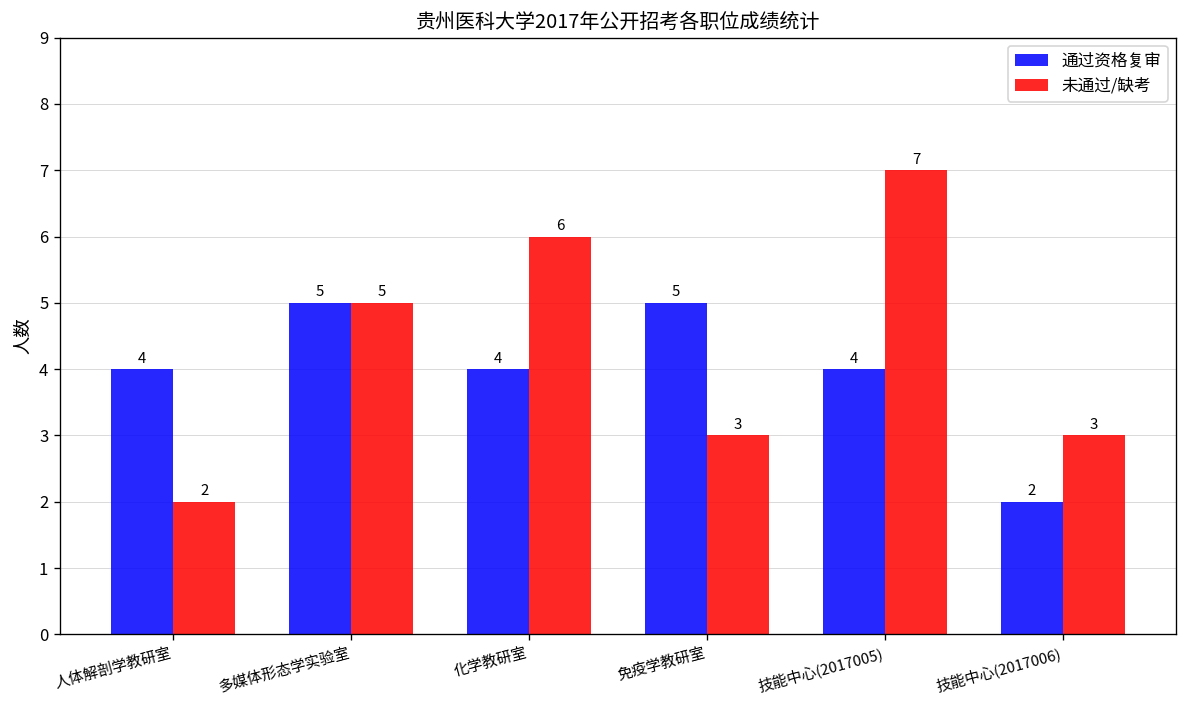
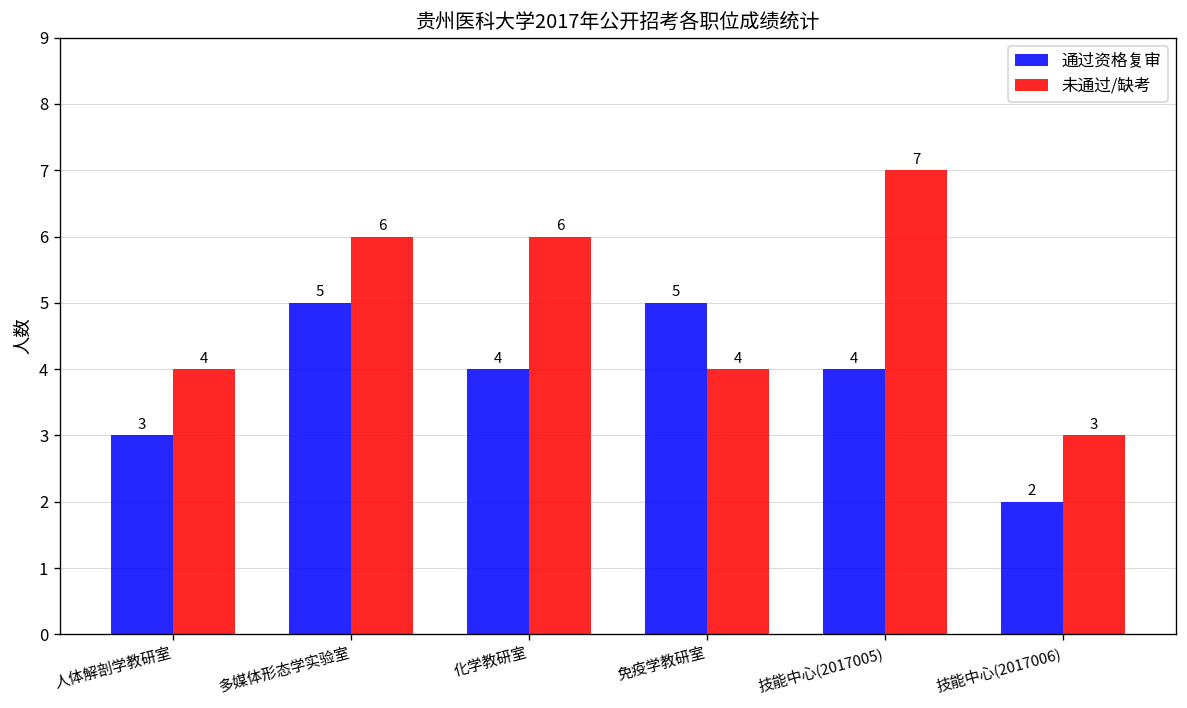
  {
    "通过资格复审": {
-     "人体解剖学教研室": 4,
+     "人体解剖学教研室": 3,
      "多媒体形态学实验室": 5,
      "化学教研室": 4,
      "免疫学教研室": 5,
      "技能中心(2017005)": 4,
      "技能中心(2017006)": 2
    },
    "未通过/缺考": {
-     "人体解剖学教研室": 2,
-     "多媒体形态学实验室": 5,
+     "人体解剖学教研室": 4,
+     "多媒体形态学实验室": 6,
      "化学教研室": 6,
-     "免疫学教研室": 3,
+     "免疫学教研室": 4,
      "技能中心(2017005)": 7,
      "技能中心(2017006)": 3
    }
  }
